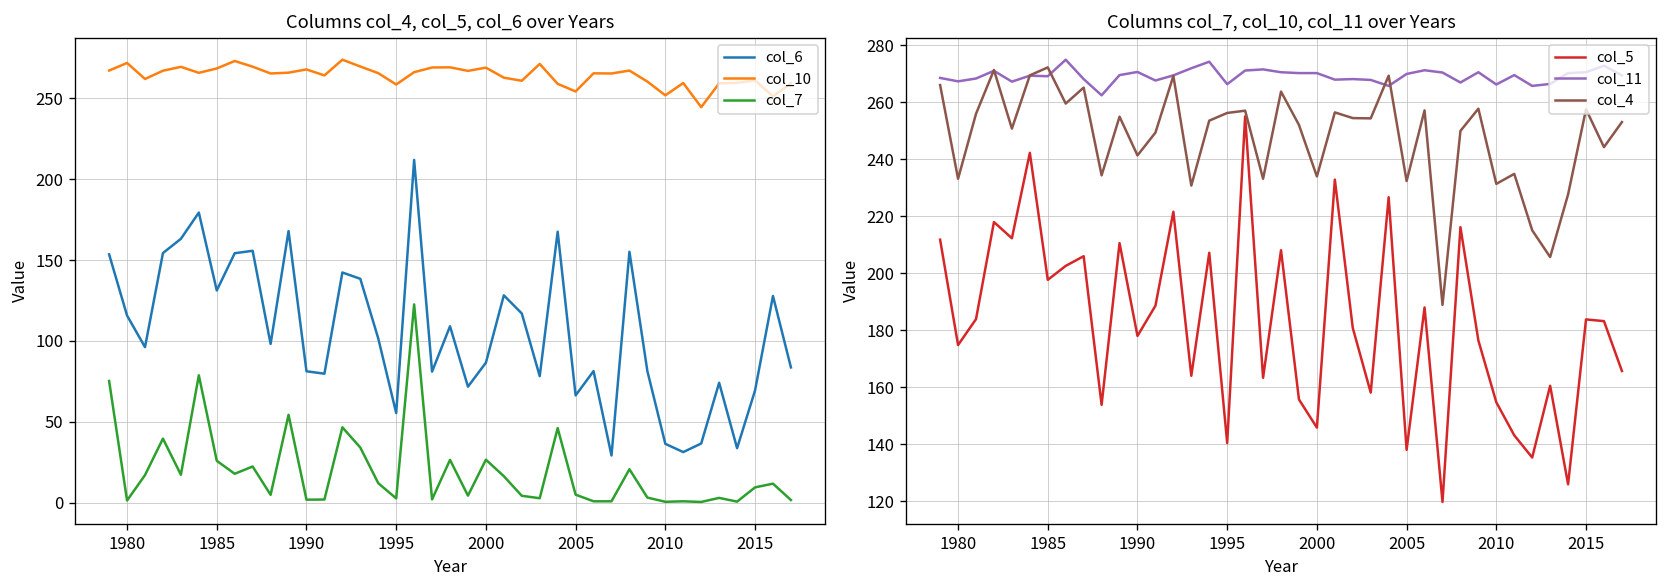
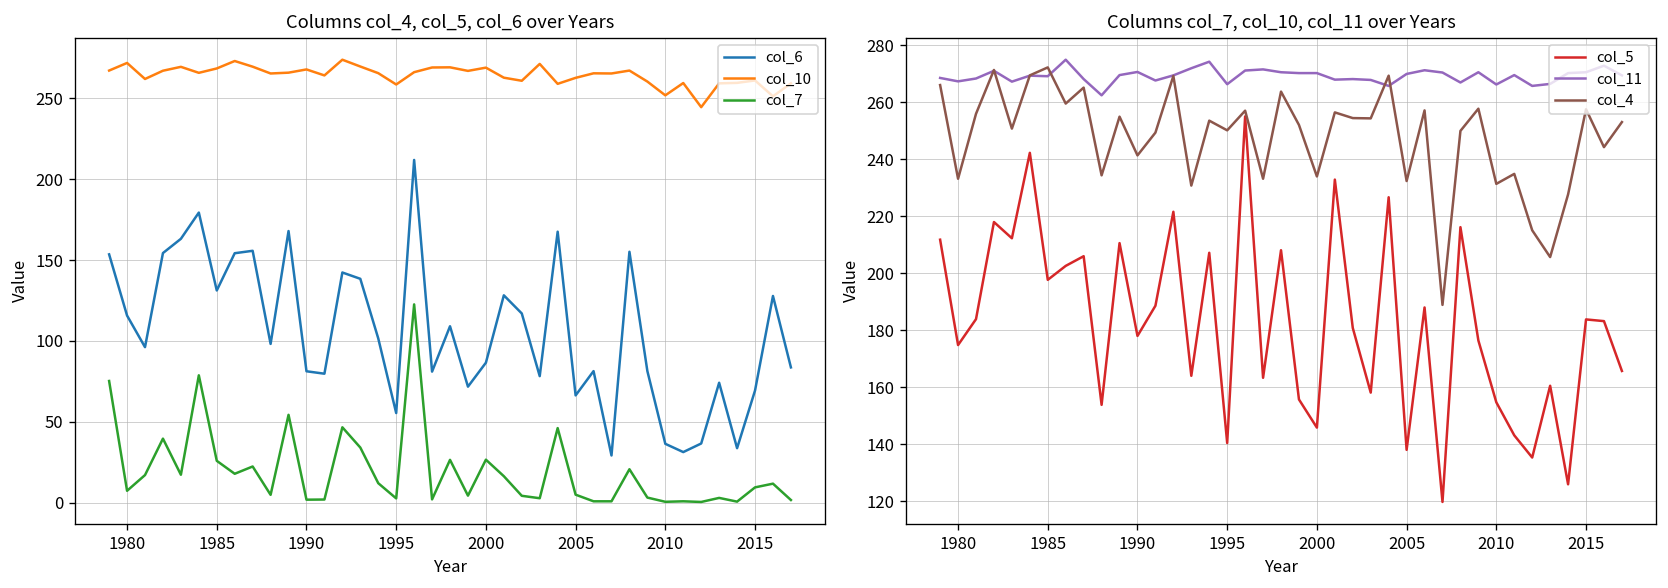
  {
    "Columns col_4, col_5, col_6 over Years": {
      "col_6": {
        "1980": 116,
        "1985": 131,
        "1990": 81,
        "1995": 56,
        "2000": 87,
        "2005": 66,
        "2010": 37,
        "2015": 69
      },
      "col_10": {
        "1980": 272,
        "1985": 268,
        "1990": 268,
        "1995": 258,
        "2000": 269,
-       "2005": 254,
+       "2005": 263,
        "2010": 252
      },
      "col_7": {
-       "1980": 2,
+       "1980": 8,
        "1985": 26,
        "1990": 2,
        "1995": 3,
        "2000": 27,
        "2005": 5,
        "2010": 1,
        "2015": 10
      }
    },
    "Columns col_7, col_10, col_11 over Years": {
      "col_5": {
        "1980": 175,
        "1985": 198,
        "1990": 178,
        "1995": 140,
        "2000": 146,
        "2005": 138,
        "2010": 155,
        "2015": 184
      },
      "col_11": {
        "1980": 267,
        "1985": 269,
        "1990": 271,
        "1995": 266,
        "2000": 270,
        "2005": 270,
        "2010": 266
      },
      "col_4": {
        "1980": 233,
        "1985": 272,
        "1990": 241,
-       "1995": 256,
+       "1995": 250,
        "2000": 234,
        "2005": 232,
        "2010": 231
      }
    }
  }
